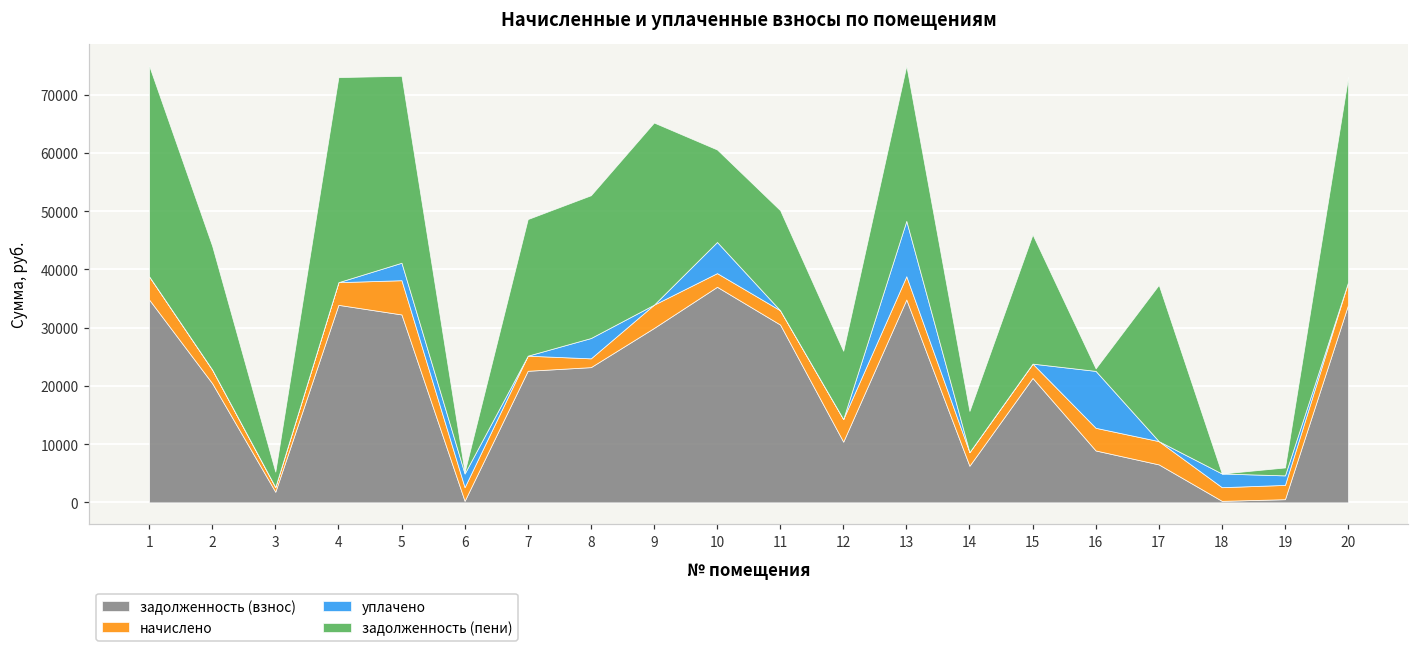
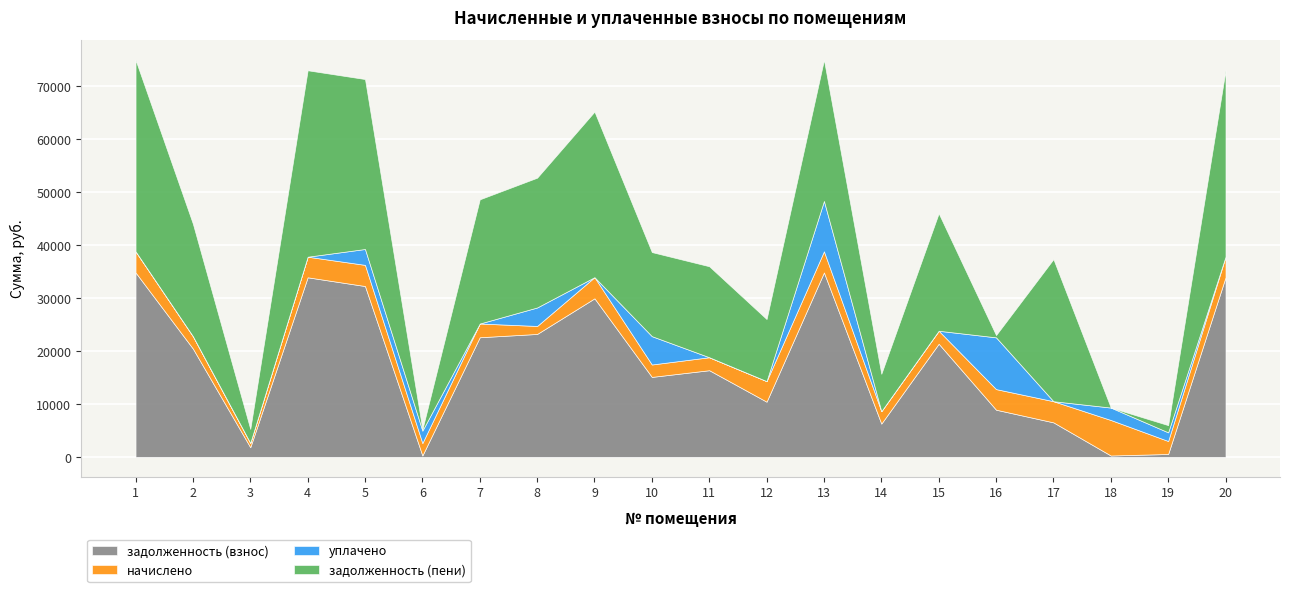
  {
    "задолженность (взнос)": {
      "1": 35000,
      "2": 20000,
      "3": 2000,
      "4": 34000,
      "5": 32000,
      "7": 23000,
      "8": 23000,
      "9": 30000,
-     "10": 37000,
-     "11": 31000,
+     "10": 15000,
+     "11": 16000,
      "12": 10000,
      "13": 35000,
      "14": 6000,
      "15": 21000,
      "16": 9000,
      "17": 7000,
      "19": 1000,
      "20": 34000
    },
    "начислено": {
-     "5": 6000,
+     "5": 4000,
      "6": 2000,
      "8": 2000,
      "10": 2000,
      "13": 4000,
      "16": 4000,
-     "18": 2000,
+     "18": 7000,
      "19": 2000
    },
    "уплачено": {
      "5": 3000,
      "8": 3000,
      "10": 5000,
      "13": 10000,
      "19": 2000
    },
    "задолженность (пени)": {
      "1": 36000,
      "2": 21000,
      "3": 3000,
      "4": 35000,
      "5": 32000,
      "7": 23000,
      "8": 25000,
      "9": 31000,
      "10": 16000,
      "11": 17000,
      "12": 12000,
      "13": 27000,
      "14": 7000,
      "15": 22000,
      "17": 27000,
      "19": 1000,
      "20": 35000
    }
  }
